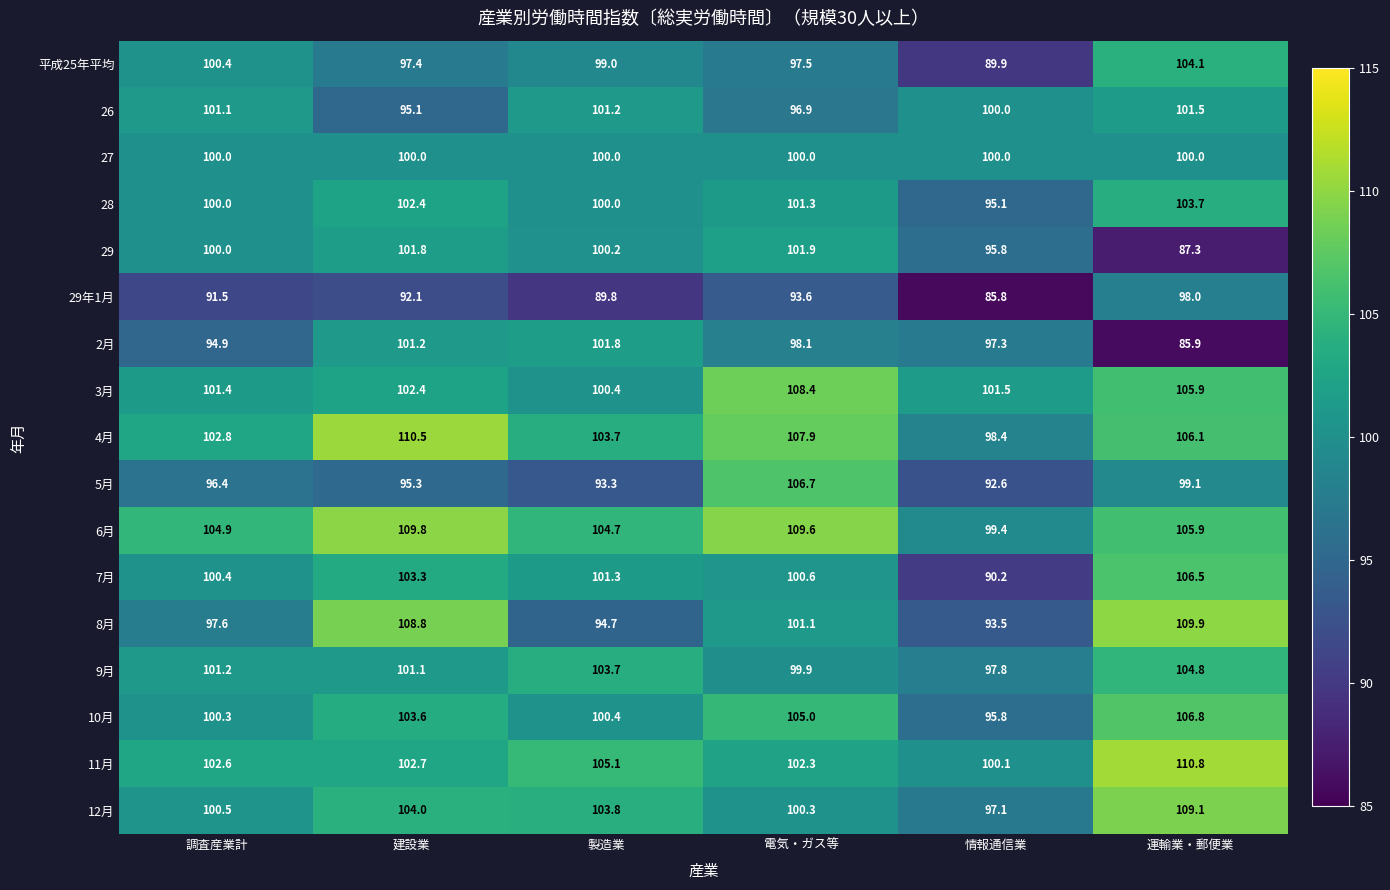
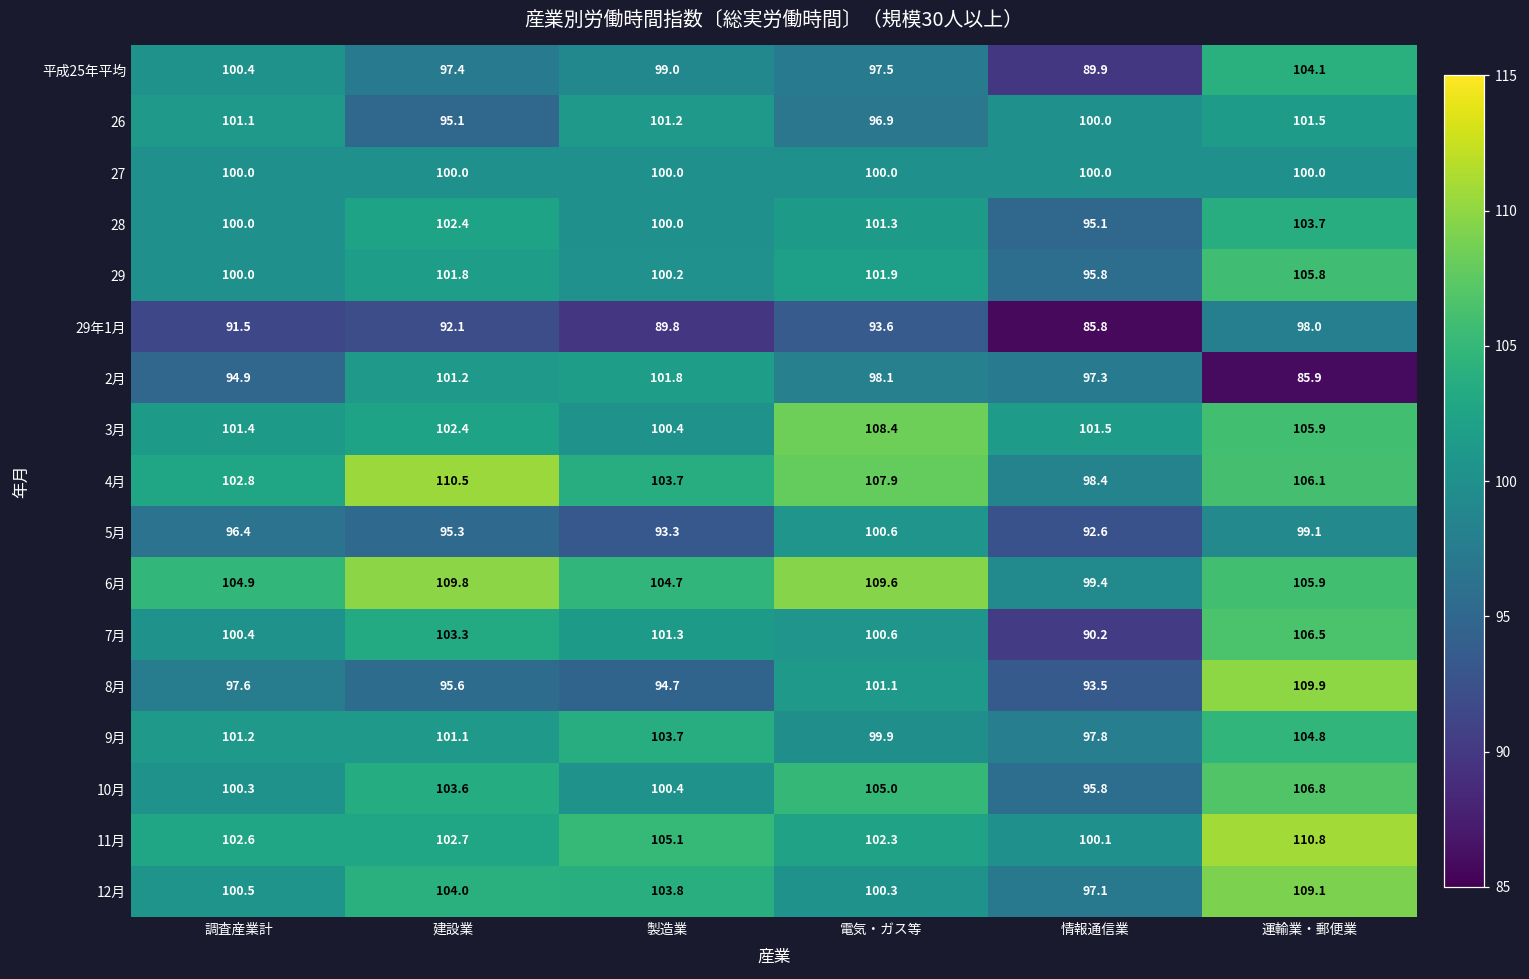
  {
    "平成25年平均": {
      "調査産業計": 100.4,
      "建設業": 97.4,
      "製造業": 99.0,
      "電気・ガス等": 97.5,
      "情報通信業": 89.9,
      "運輸業・郵便業": 104.1
    },
    "26": {
      "調査産業計": 101.1,
      "建設業": 95.1,
      "製造業": 101.2,
      "電気・ガス等": 96.9,
      "情報通信業": 100.0,
      "運輸業・郵便業": 101.5
    },
    "27": {
      "調査産業計": 100.0,
      "建設業": 100.0,
      "製造業": 100.0,
      "電気・ガス等": 100.0,
      "情報通信業": 100.0,
      "運輸業・郵便業": 100.0
    },
    "28": {
      "調査産業計": 100.0,
      "建設業": 102.4,
      "製造業": 100.0,
      "電気・ガス等": 101.3,
      "情報通信業": 95.1,
      "運輸業・郵便業": 103.7
    },
    "29": {
      "調査産業計": 100.0,
      "建設業": 101.8,
      "製造業": 100.2,
      "電気・ガス等": 101.9,
      "情報通信業": 95.8,
-     "運輸業・郵便業": 87.3
+     "運輸業・郵便業": 105.8
    },
    "29年1月": {
      "調査産業計": 91.5,
      "建設業": 92.1,
      "製造業": 89.8,
      "電気・ガス等": 93.6,
      "情報通信業": 85.8,
      "運輸業・郵便業": 98.0
    },
    "2月": {
      "調査産業計": 94.9,
      "建設業": 101.2,
      "製造業": 101.8,
      "電気・ガス等": 98.1,
      "情報通信業": 97.3,
      "運輸業・郵便業": 85.9
    },
    "3月": {
      "調査産業計": 101.4,
      "建設業": 102.4,
      "製造業": 100.4,
      "電気・ガス等": 108.4,
      "情報通信業": 101.5,
      "運輸業・郵便業": 105.9
    },
    "4月": {
      "調査産業計": 102.8,
      "建設業": 110.5,
      "製造業": 103.7,
      "電気・ガス等": 107.9,
      "情報通信業": 98.4,
      "運輸業・郵便業": 106.1
    },
    "5月": {
      "調査産業計": 96.4,
      "建設業": 95.3,
      "製造業": 93.3,
-     "電気・ガス等": 106.7,
+     "電気・ガス等": 100.6,
      "情報通信業": 92.6,
      "運輸業・郵便業": 99.1
    },
    "6月": {
      "調査産業計": 104.9,
      "建設業": 109.8,
      "製造業": 104.7,
      "電気・ガス等": 109.6,
      "情報通信業": 99.4,
      "運輸業・郵便業": 105.9
    },
    "7月": {
      "調査産業計": 100.4,
      "建設業": 103.3,
      "製造業": 101.3,
      "電気・ガス等": 100.6,
      "情報通信業": 90.2,
      "運輸業・郵便業": 106.5
    },
    "8月": {
      "調査産業計": 97.6,
-     "建設業": 108.8,
+     "建設業": 95.6,
      "製造業": 94.7,
      "電気・ガス等": 101.1,
      "情報通信業": 93.5,
      "運輸業・郵便業": 109.9
    },
    "9月": {
      "調査産業計": 101.2,
      "建設業": 101.1,
      "製造業": 103.7,
      "電気・ガス等": 99.9,
      "情報通信業": 97.8,
      "運輸業・郵便業": 104.8
    },
    "10月": {
      "調査産業計": 100.3,
      "建設業": 103.6,
      "製造業": 100.4,
      "電気・ガス等": 105.0,
      "情報通信業": 95.8,
      "運輸業・郵便業": 106.8
    },
    "11月": {
      "調査産業計": 102.6,
      "建設業": 102.7,
      "製造業": 105.1,
      "電気・ガス等": 102.3,
      "情報通信業": 100.1,
      "運輸業・郵便業": 110.8
    },
    "12月": {
      "調査産業計": 100.5,
      "建設業": 104.0,
      "製造業": 103.8,
      "電気・ガス等": 100.3,
      "情報通信業": 97.1,
      "運輸業・郵便業": 109.1
    }
  }
